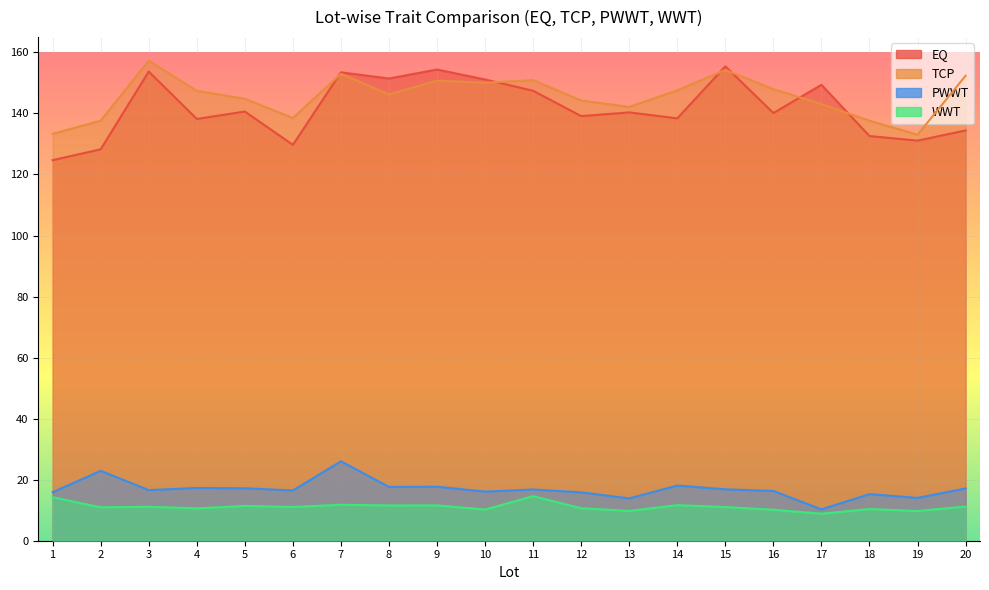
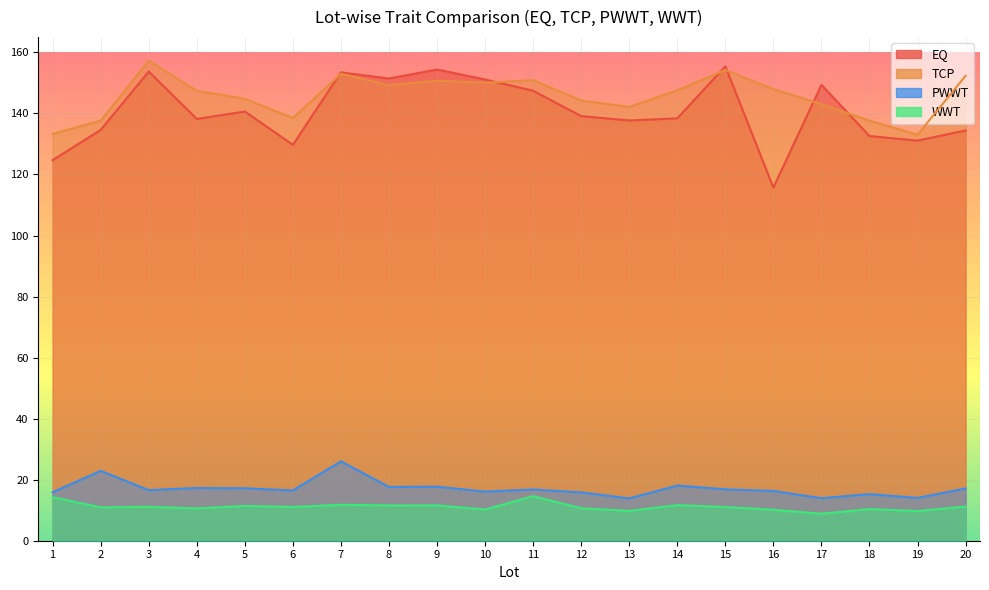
  {
    "EQ": {
      "1": 125,
-     "2": 128,
+     "2": 135,
      "3": 154,
      "4": 138,
      "5": 141,
      "6": 130,
      "8": 151,
      "9": 154,
      "10": 151,
      "11": 147,
      "12": 139,
-     "13": 140,
+     "13": 138,
      "14": 138,
      "15": 155,
-     "16": 140,
+     "16": 116,
      "17": 149,
      "18": 133,
      "19": 131,
      "20": 134
    },
    "TCP": {
      "1": 133,
      "2": 138,
      "3": 157,
      "4": 147,
      "5": 145,
      "6": 139,
-     "8": 146,
+     "8": 149,
      "9": 151,
      "10": 150,
      "11": 151,
      "12": 144,
      "13": 142,
      "14": 148,
      "15": 154,
      "16": 148,
      "17": 143,
      "18": 138,
      "19": 133
    },
    "PWWT": {
      "1": 16,
      "2": 23,
      "3": 17,
      "4": 17,
      "5": 17,
      "6": 16,
      "7": 26,
      "8": 18,
      "9": 18,
      "10": 16,
      "11": 17,
      "12": 16,
      "13": 14,
      "14": 18,
      "15": 17,
      "16": 16,
-     "17": 10,
+     "17": 14,
      "18": 15,
      "19": 14,
      "20": 17
    },
    "WWT": {
      "1": 14,
      "2": 11,
      "3": 11,
      "4": 11,
      "5": 11,
      "6": 11,
      "7": 12,
      "8": 12,
      "9": 12,
      "10": 10,
      "11": 15,
      "12": 11,
      "13": 10,
      "14": 12,
      "15": 11,
      "16": 10,
      "17": 9,
      "18": 10,
      "19": 10,
      "20": 11
    }
  }
